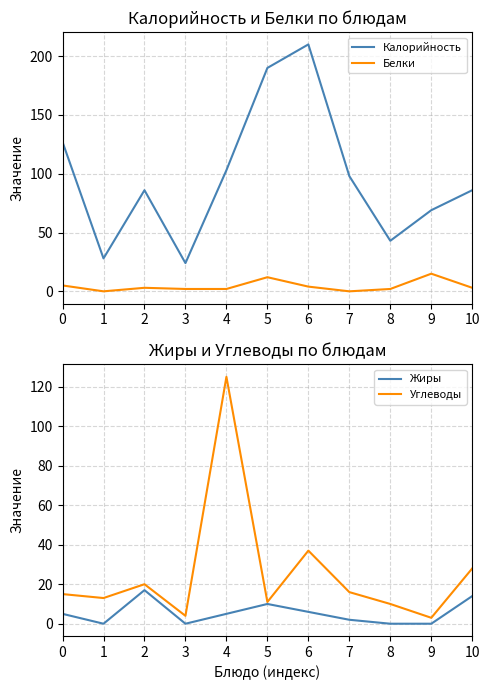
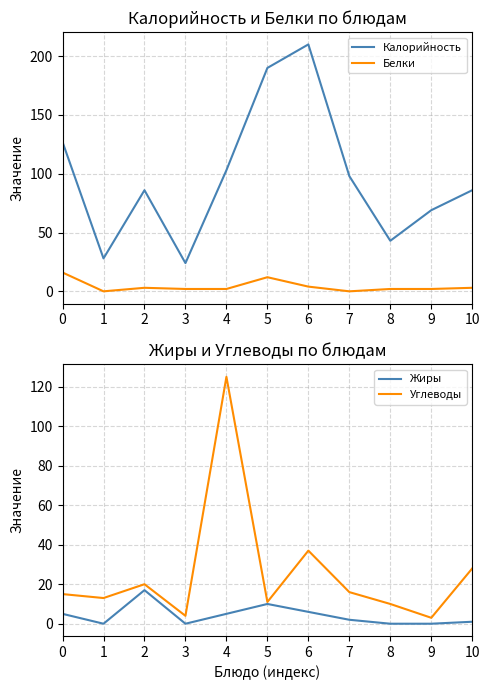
  {
    "Калорийность и Белки по блюдам": {
      "Калорийность": {
        "0": 127,
        "1": 28,
        "2": 86,
        "3": 24,
        "4": 103,
        "5": 190,
        "6": 210,
        "7": 98,
        "8": 43,
        "9": 69,
        "10": 86
      },
      "Белки": {
-       "0": 5,
+       "0": 16,
        "1": 0,
        "2": 3,
        "3": 2,
        "4": 2,
        "5": 12,
        "6": 4,
        "7": 0,
        "8": 2,
-       "9": 15,
+       "9": 2,
        "10": 3
      }
    },
    "Жиры и Углеводы по блюдам": {
      "Жиры": {
        "0": 5,
        "1": 0,
        "2": 17,
        "3": 0,
        "4": 5,
        "6": 6,
        "7": 2,
        "8": 0,
        "9": 0,
-       "10": 14
+       "10": 1
      },
      "Углеводы": {
        "0": 15,
        "1": 13,
        "2": 20,
        "3": 4,
        "4": 125,
        "6": 37,
        "7": 16,
        "8": 10,
        "9": 3,
        "10": 28
      }
    }
  }
